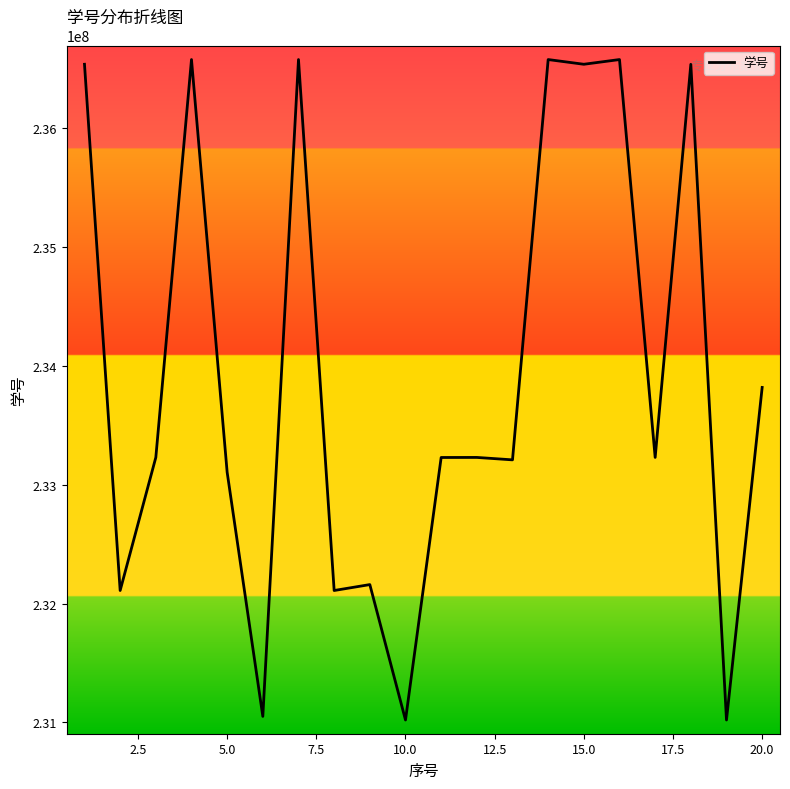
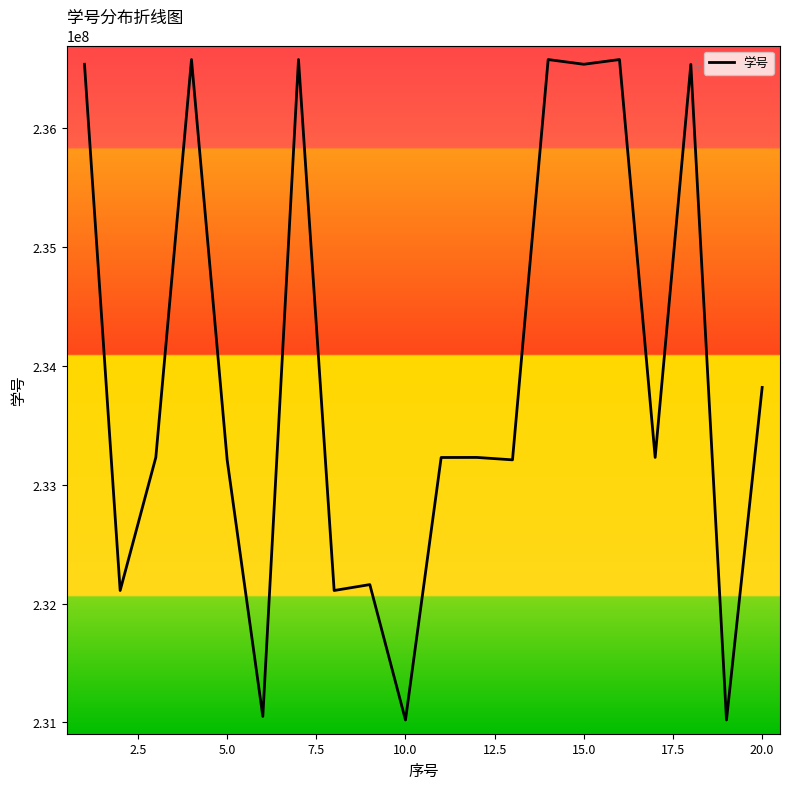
  {
-   "5.0": 233110000,
+   "5.0": 233210000,
    "10.0": 231020000,
    "15.0": 236540000,
    "20.0": 233820000
  }
